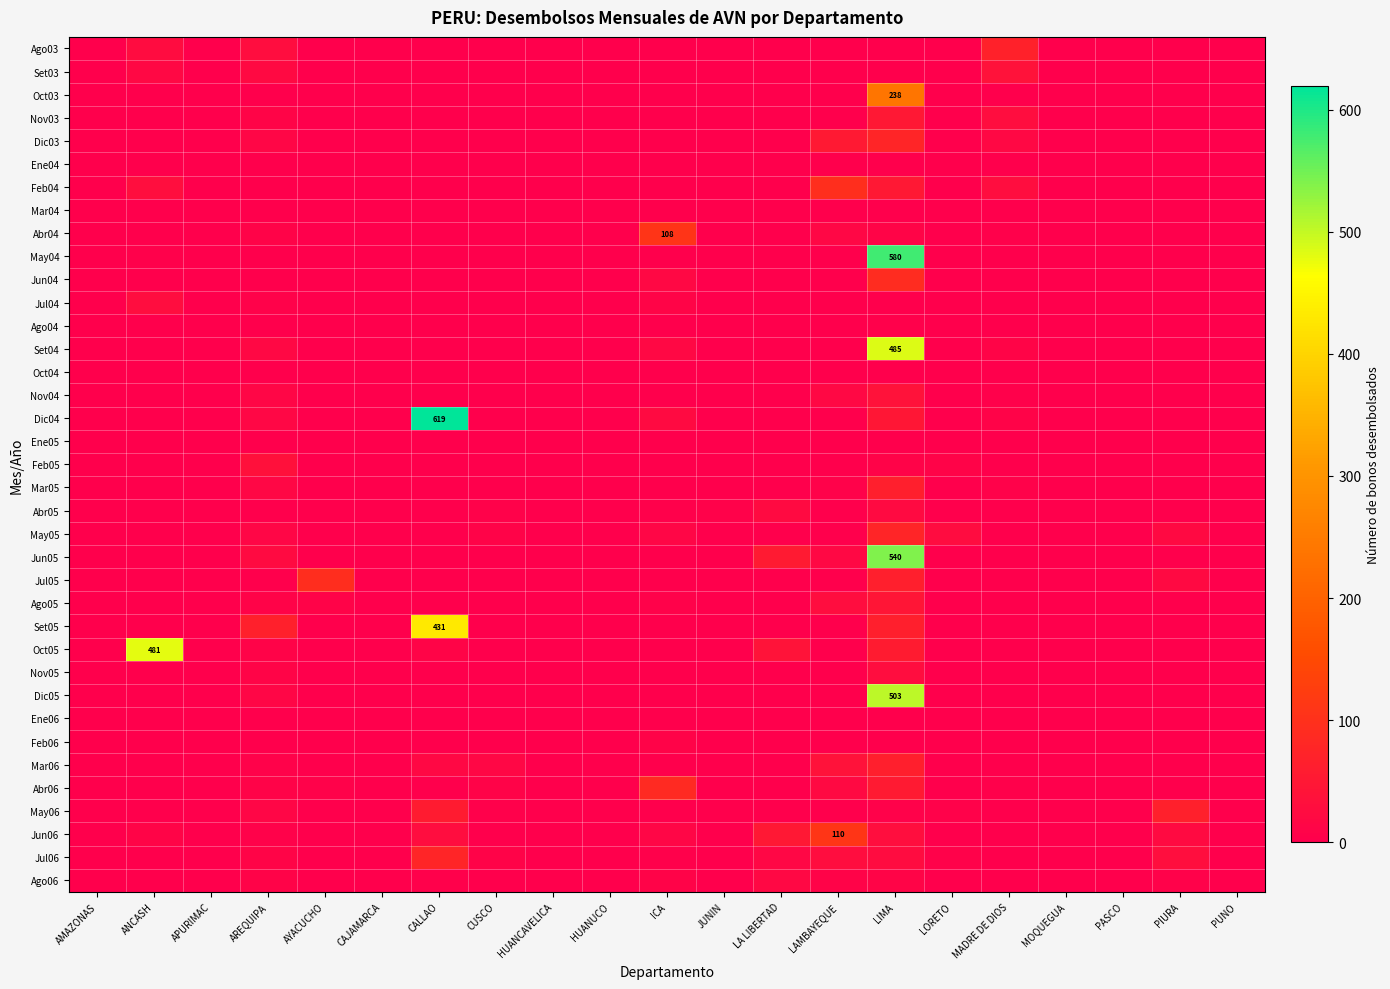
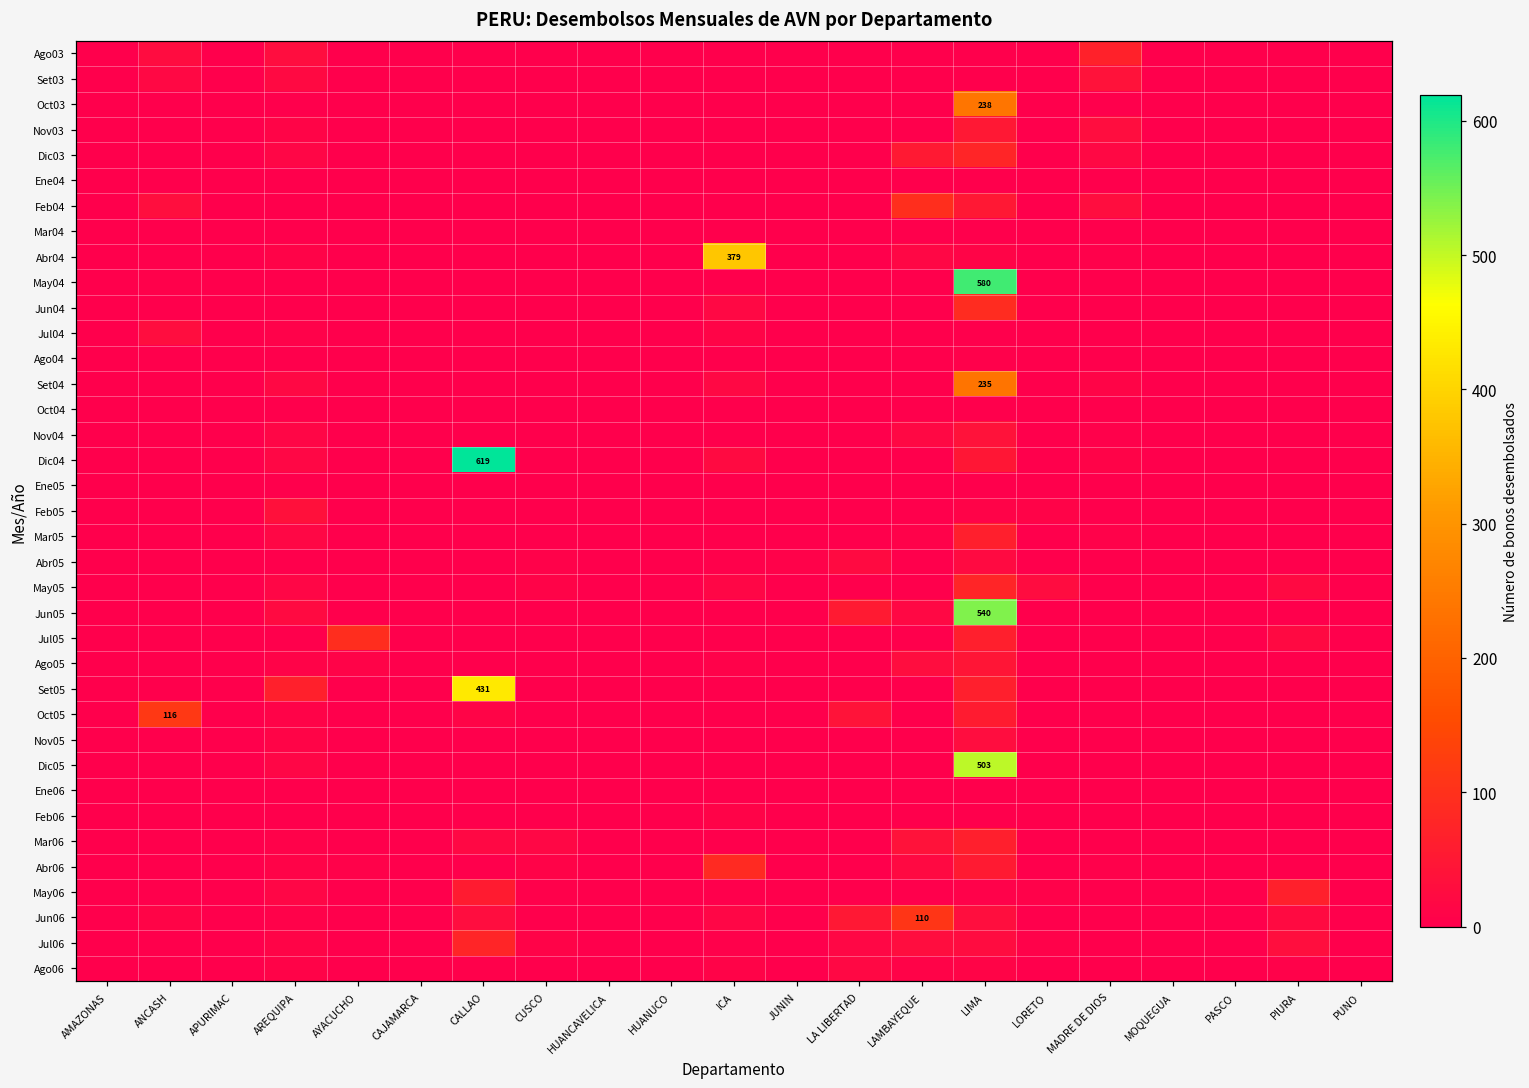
  {
    "Oct03": {
      "LIMA": 238
    },
    "Abr04": {
-     "ICA": 108
+     "ICA": 379
    },
    "May04": {
      "LIMA": 580
    },
    "Set04": {
-     "LIMA": 485
+     "LIMA": 235
    },
    "Dic04": {
      "CALLAO": 619
    },
    "Jun05": {
      "LIMA": 540
    },
    "Set05": {
      "CALLAO": 431
    },
    "Oct05": {
-     "ANCASH": 481
+     "ANCASH": 116
    },
    "Dic05": {
      "LIMA": 503
    },
    "Jun06": {
      "LAMBAYEQUE": 110
    }
  }
